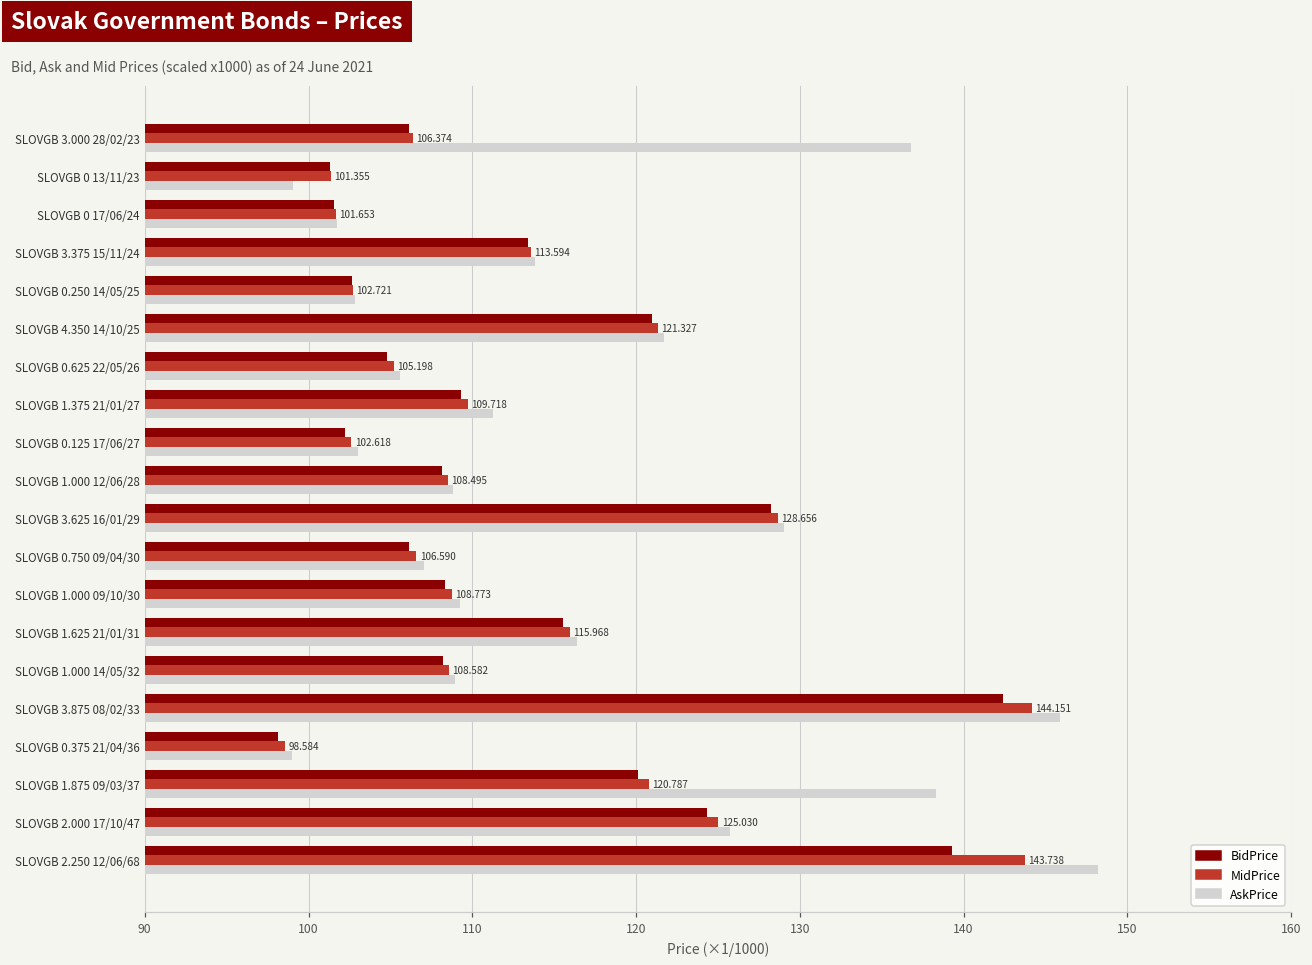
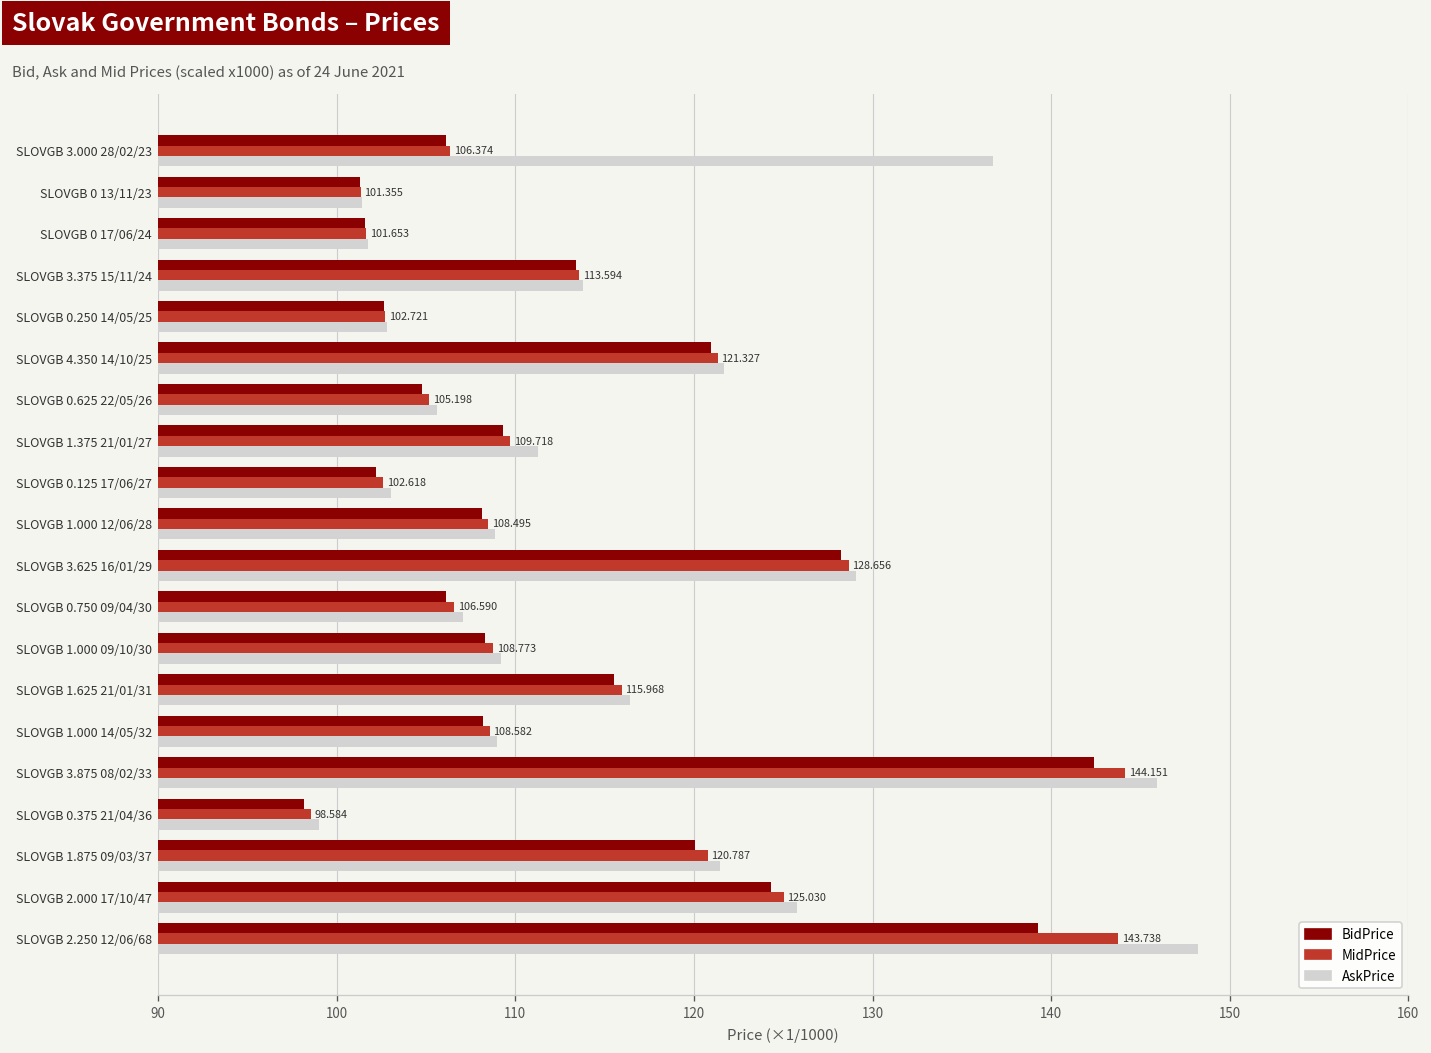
  {
    "AskPrice": {
      "SLOVGB 3.000 28/02/23": 136.8,
-     "SLOVGB 0 13/11/23": 99.1,
+     "SLOVGB 0 13/11/23": 101.4,
      "SLOVGB 0 17/06/24": 101.7,
      "SLOVGB 3.375 15/11/24": 113.8,
      "SLOVGB 0.250 14/05/25": 102.8,
      "SLOVGB 4.350 14/10/25": 121.7,
      "SLOVGB 0.625 22/05/26": 105.6,
      "SLOVGB 1.375 21/01/27": 111.3,
      "SLOVGB 0.125 17/06/27": 103.0,
      "SLOVGB 1.000 12/06/28": 108.8,
      "SLOVGB 3.625 16/01/29": 129.1,
      "SLOVGB 0.750 09/04/30": 107.1,
      "SLOVGB 1.000 09/10/30": 109.2,
      "SLOVGB 1.625 21/01/31": 116.4,
      "SLOVGB 1.000 14/05/32": 109.0,
      "SLOVGB 3.875 08/02/33": 145.9,
      "SLOVGB 0.375 21/04/36": 99.0,
-     "SLOVGB 1.875 09/03/37": 138.3,
+     "SLOVGB 1.875 09/03/37": 121.5,
      "SLOVGB 2.000 17/10/47": 125.8,
      "SLOVGB 2.250 12/06/68": 148.2
    },
    "BidPrice": {
      "SLOVGB 3.000 28/02/23": 106.1,
      "SLOVGB 0 13/11/23": 101.3,
      "SLOVGB 0 17/06/24": 101.6,
      "SLOVGB 3.375 15/11/24": 113.4,
      "SLOVGB 0.250 14/05/25": 102.6,
      "SLOVGB 4.350 14/10/25": 120.9,
      "SLOVGB 0.625 22/05/26": 104.8,
      "SLOVGB 1.375 21/01/27": 109.3,
      "SLOVGB 0.125 17/06/27": 102.2,
      "SLOVGB 1.000 12/06/28": 108.1,
      "SLOVGB 3.625 16/01/29": 128.3,
      "SLOVGB 0.750 09/04/30": 106.1,
      "SLOVGB 1.000 09/10/30": 108.3,
      "SLOVGB 1.625 21/01/31": 115.5,
      "SLOVGB 1.000 14/05/32": 108.2,
      "SLOVGB 3.875 08/02/33": 142.4,
      "SLOVGB 0.375 21/04/36": 98.2,
      "SLOVGB 1.875 09/03/37": 120.1,
      "SLOVGB 2.000 17/10/47": 124.3,
      "SLOVGB 2.250 12/06/68": 139.3
    }
  }
